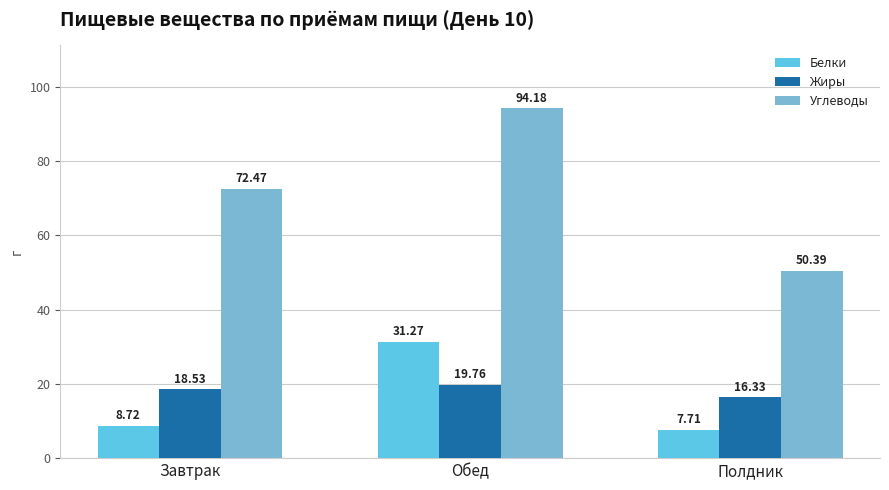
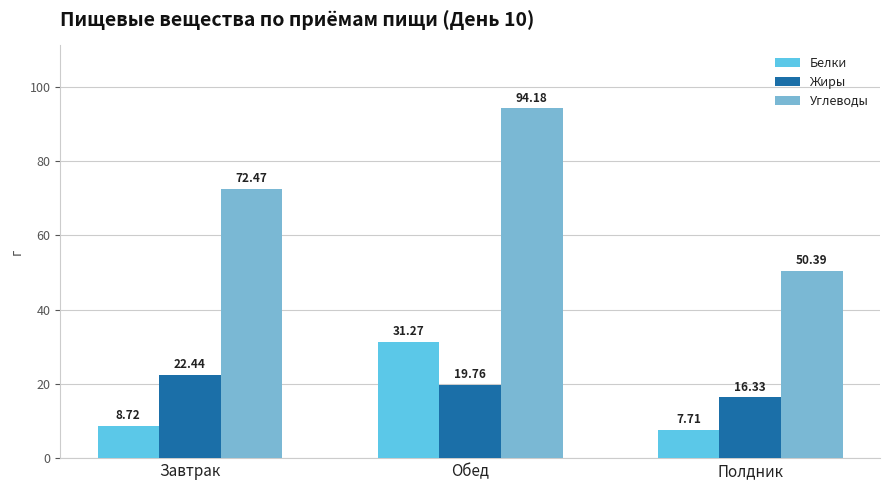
  {
    "Жиры": {
-     "Завтрак": 18.53,
+     "Завтрак": 22.44,
      "Обед": 19.76,
      "Полдник": 16.33
    }
  }
